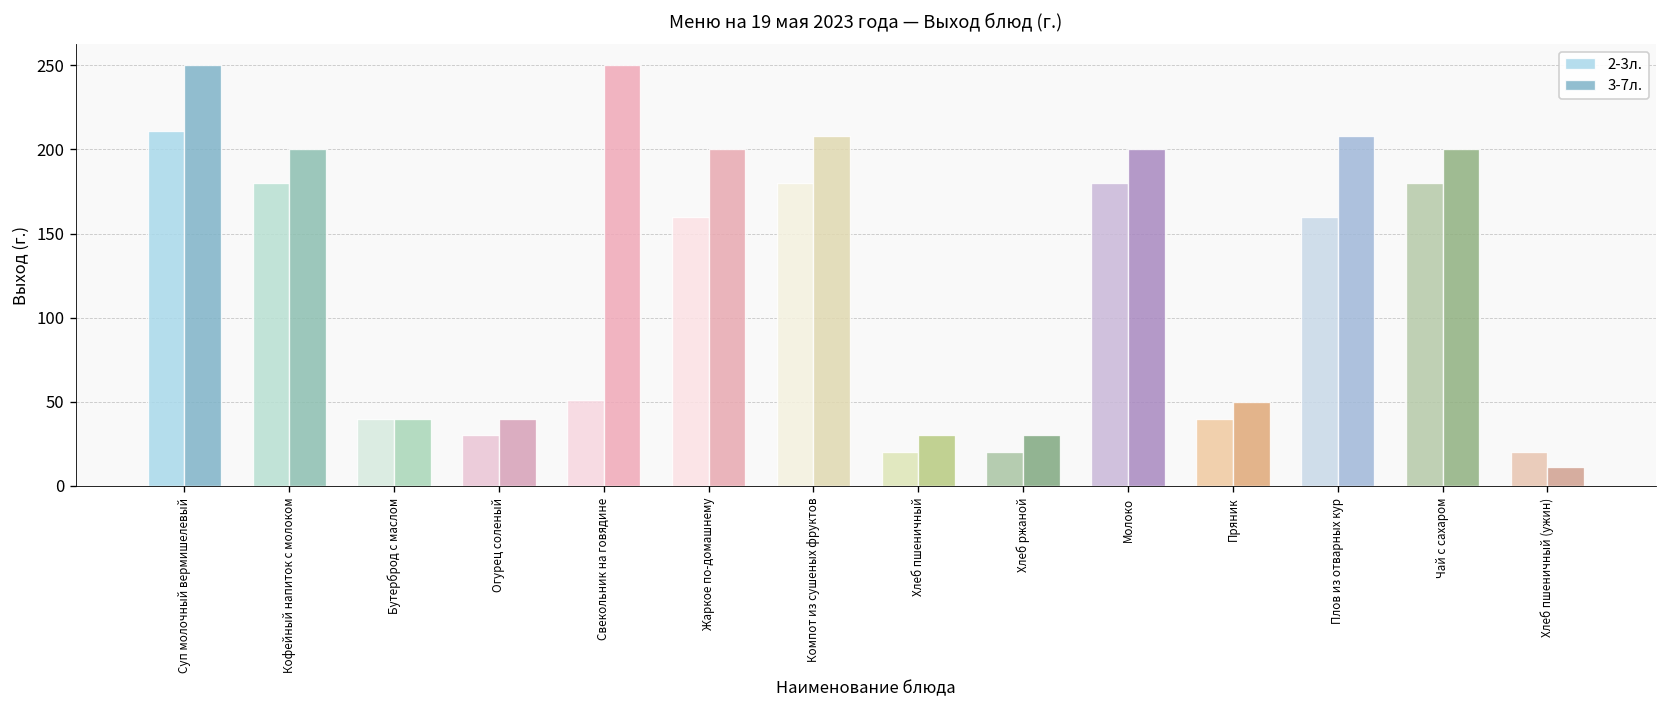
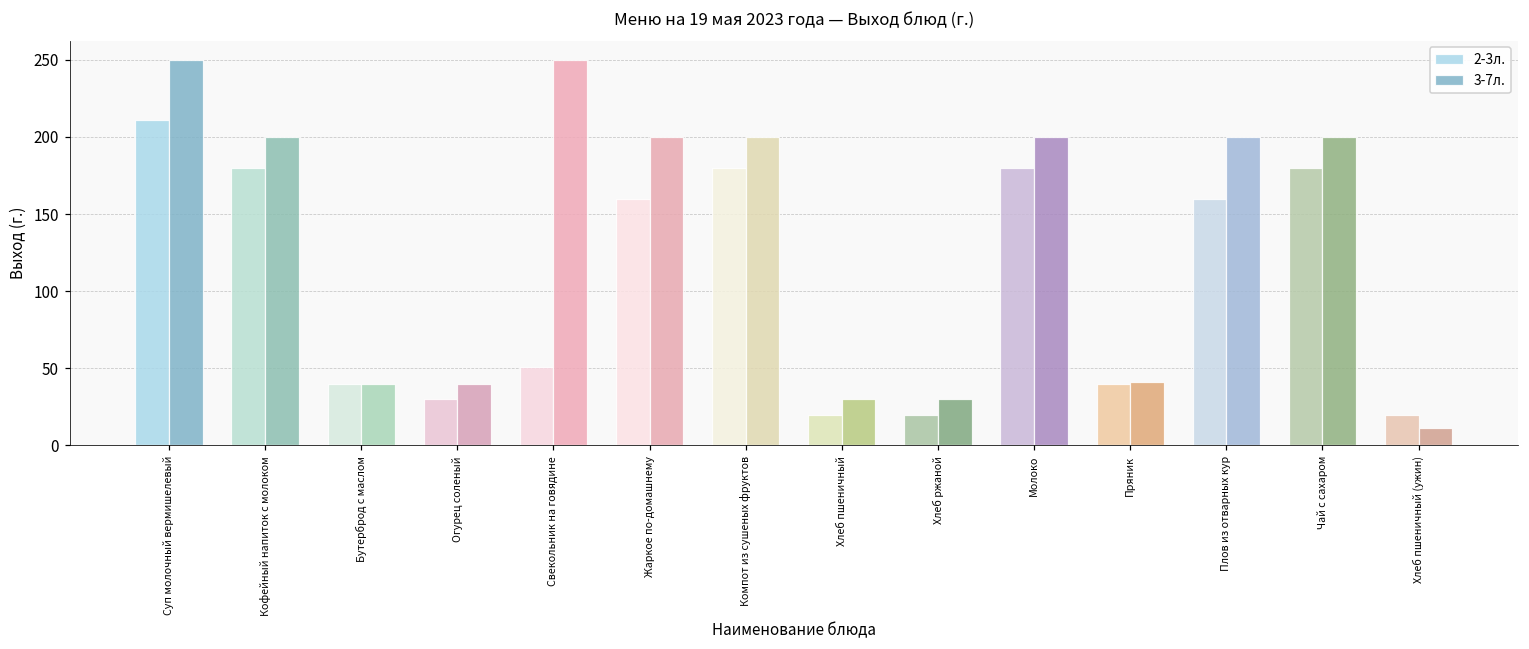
  {
    "2-3л.": {
      "Суп молочный вермишелевый": 211,
      "Кофейный напиток с молоком": 180,
      "Бутерброд с маслом": 40,
      "Огурец соленый": 30,
      "Свекольник на говядине": 51,
      "Жаркое по-домашнему": 160,
      "Компот из сушеных фруктов": 180,
      "Хлеб пшеничный": 20,
      "Хлеб ржаной": 20,
      "Молоко": 180,
      "Пряник": 40,
      "Плов из отварных кур": 160,
      "Чай с сахаром": 180,
      "Хлеб пшеничный (ужин)": 20
    },
    "3-7л.": {
      "Суп молочный вермишелевый": 250,
      "Кофейный напиток с молоком": 200,
      "Бутерброд с маслом": 40,
      "Огурец соленый": 40,
      "Свекольник на говядине": 250,
      "Жаркое по-домашнему": 200,
-     "Компот из сушеных фруктов": 208,
+     "Компот из сушеных фруктов": 200,
      "Хлеб пшеничный": 30,
      "Хлеб ржаной": 30,
      "Молоко": 200,
-     "Пряник": 50,
-     "Плов из отварных кур": 208,
+     "Пряник": 41,
+     "Плов из отварных кур": 200,
      "Чай с сахаром": 200,
      "Хлеб пшеничный (ужин)": 11
    }
  }
